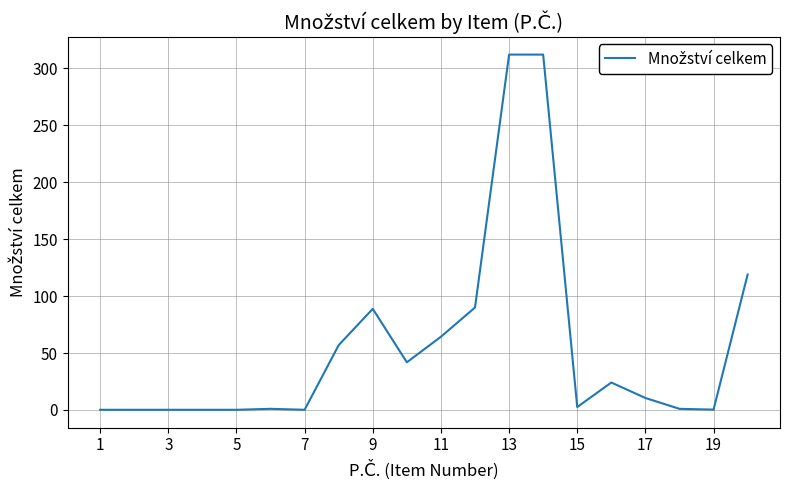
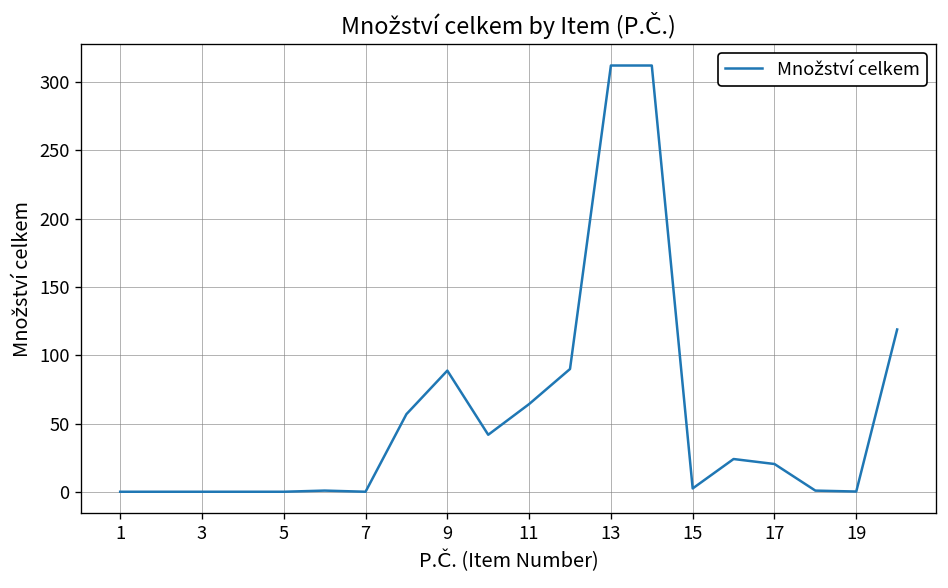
  {
    "1": 0,
    "3": 0,
    "5": 0,
    "7": 0,
    "9": 89,
    "11": 64,
    "13": 312,
    "15": 3,
-   "17": 11,
+   "17": 20,
    "19": 0
  }
